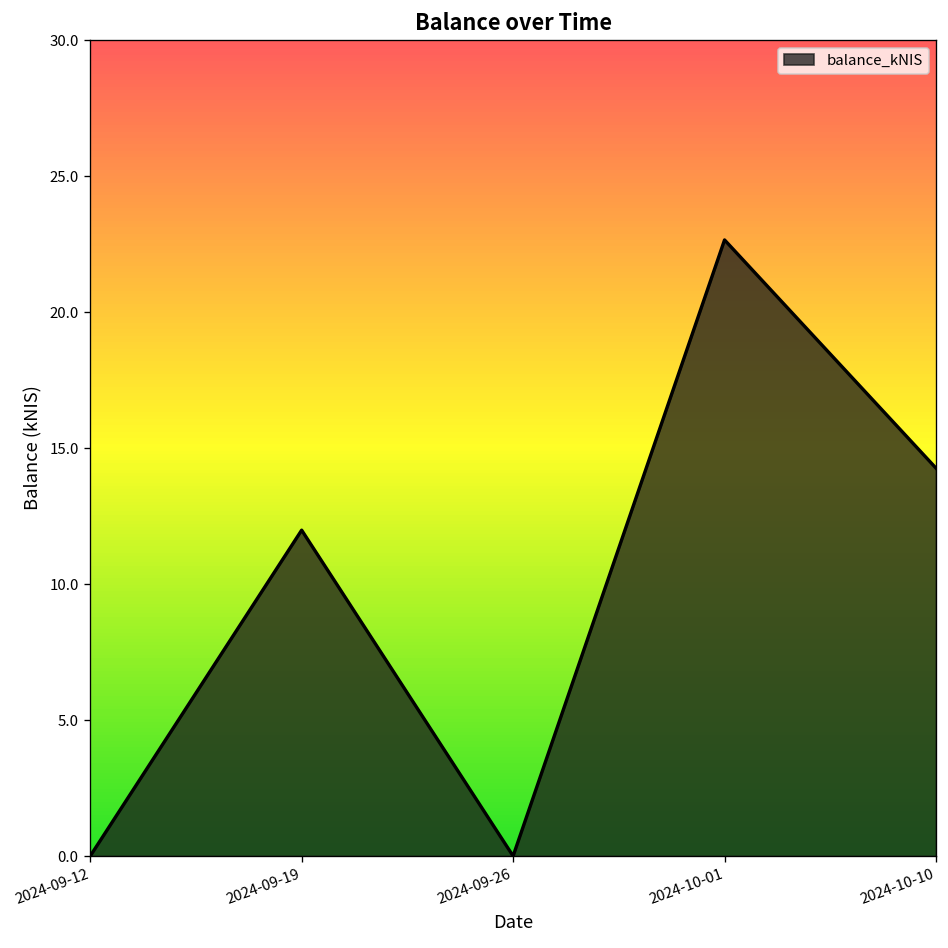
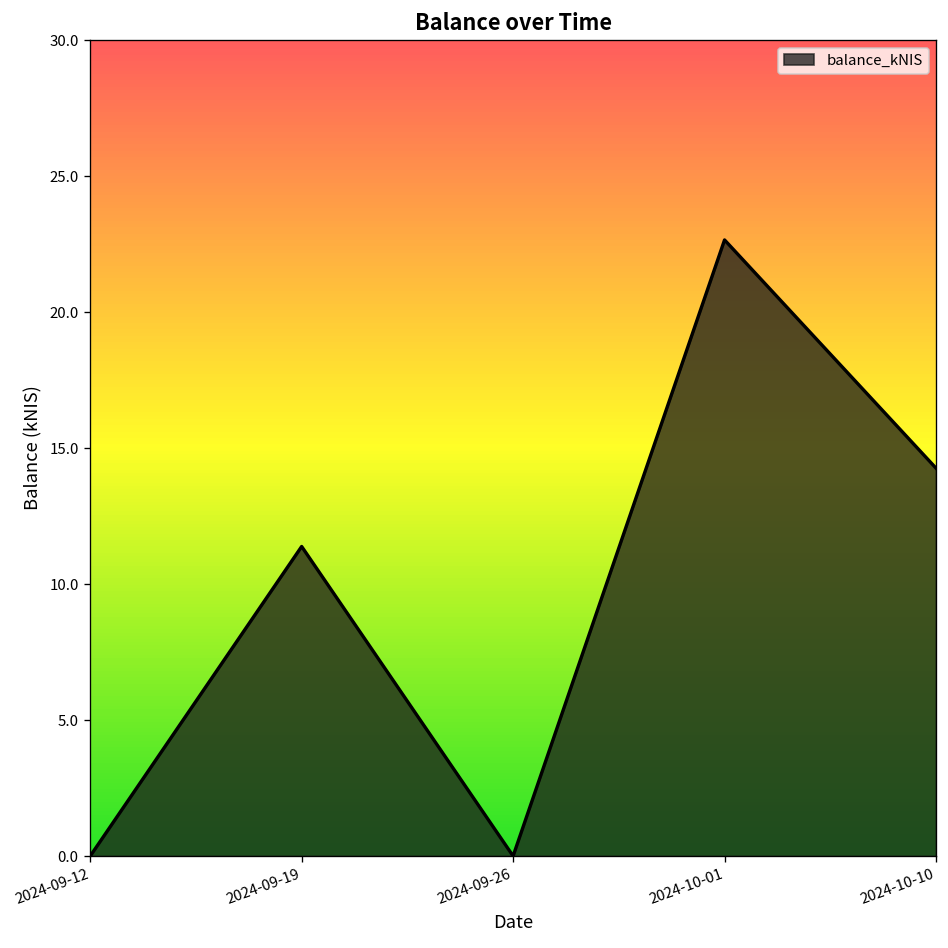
  {
    "2024-09-12": 0.0,
-   "2024-09-19": 12.0,
+   "2024-09-19": 11.4,
    "2024-09-26": 0.0,
    "2024-10-01": 22.7,
    "2024-10-10": 14.3
  }
